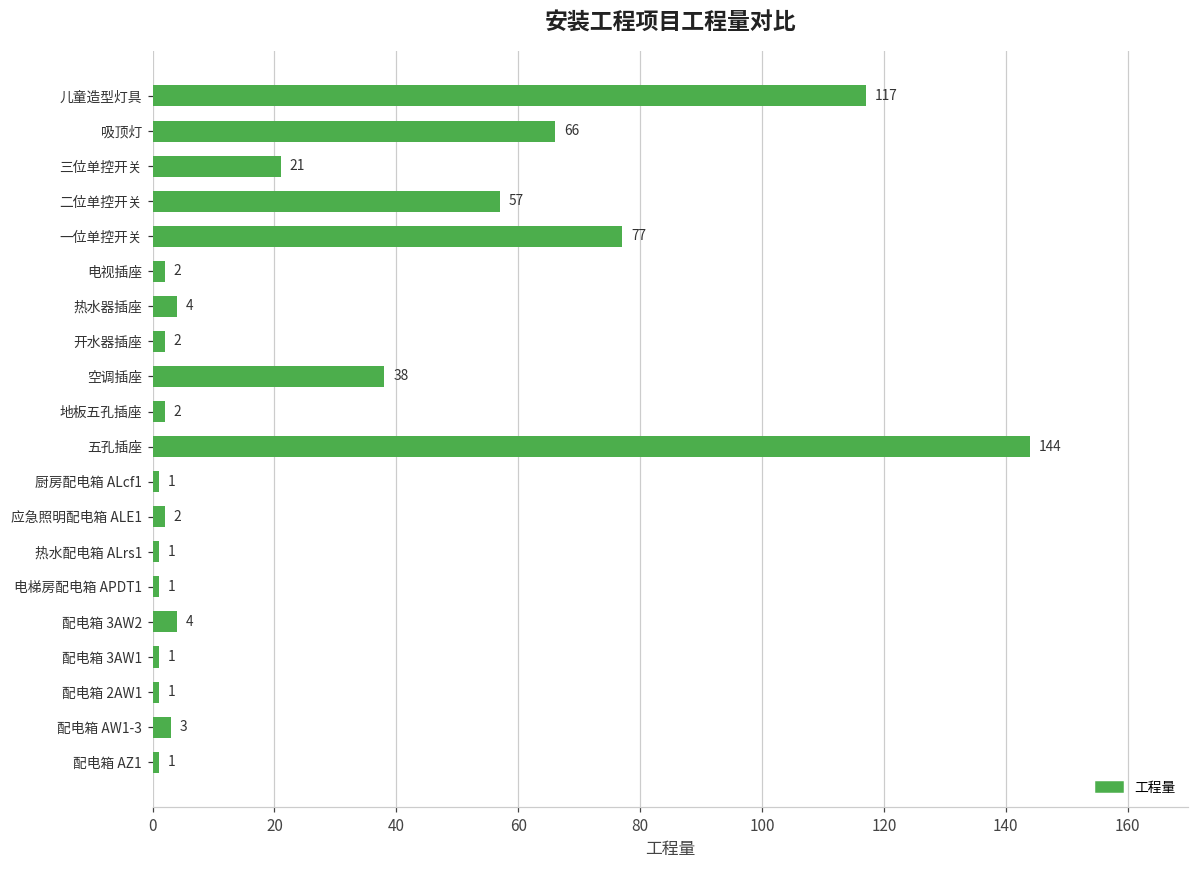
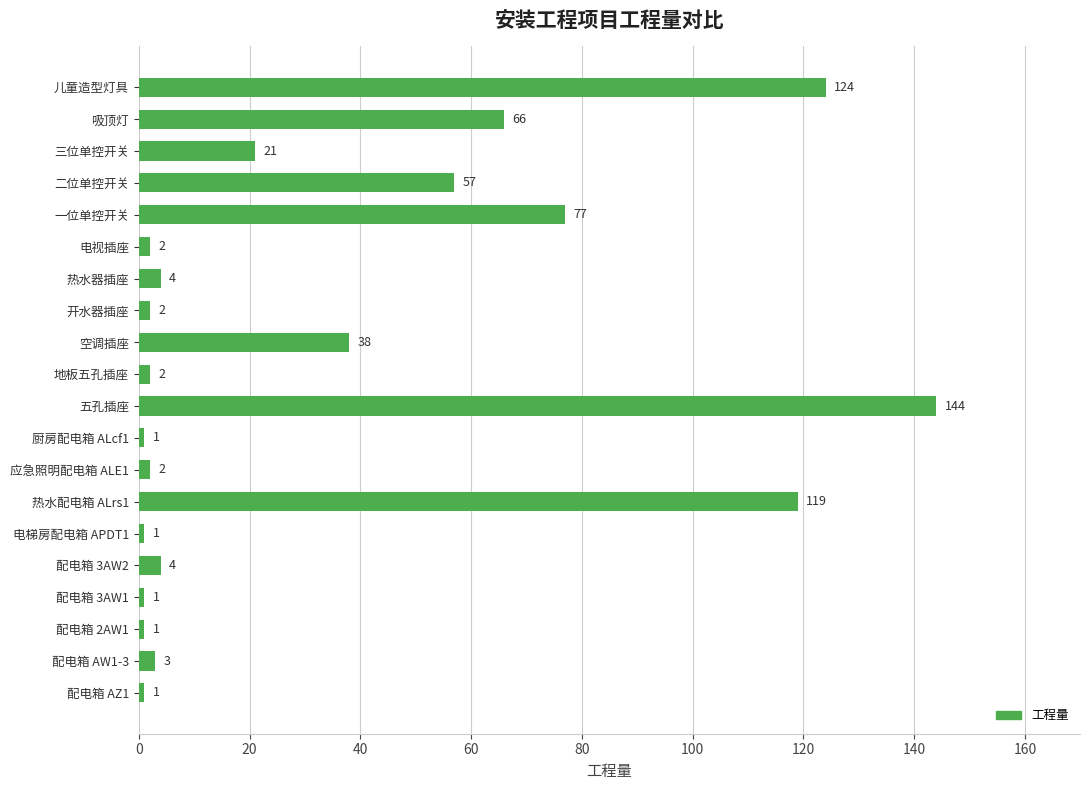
  {
-   "儿童造型灯具": 117,
+   "儿童造型灯具": 124,
    "吸顶灯": 66,
    "三位单控开关": 21,
    "二位单控开关": 57,
    "一位单控开关": 77,
    "电视插座": 2,
    "热水器插座": 4,
    "开水器插座": 2,
    "空调插座": 38,
    "地板五孔插座": 2,
    "五孔插座": 144,
    "厨房配电箱 ALcf1": 1,
    "应急照明配电箱 ALE1": 2,
-   "热水配电箱 ALrs1": 1,
+   "热水配电箱 ALrs1": 119,
    "电梯房配电箱 APDT1": 1,
    "配电箱 3AW2": 4,
    "配电箱 3AW1": 1,
    "配电箱 2AW1": 1,
    "配电箱 AW1-3": 3,
    "配电箱 AZ1": 1
  }
